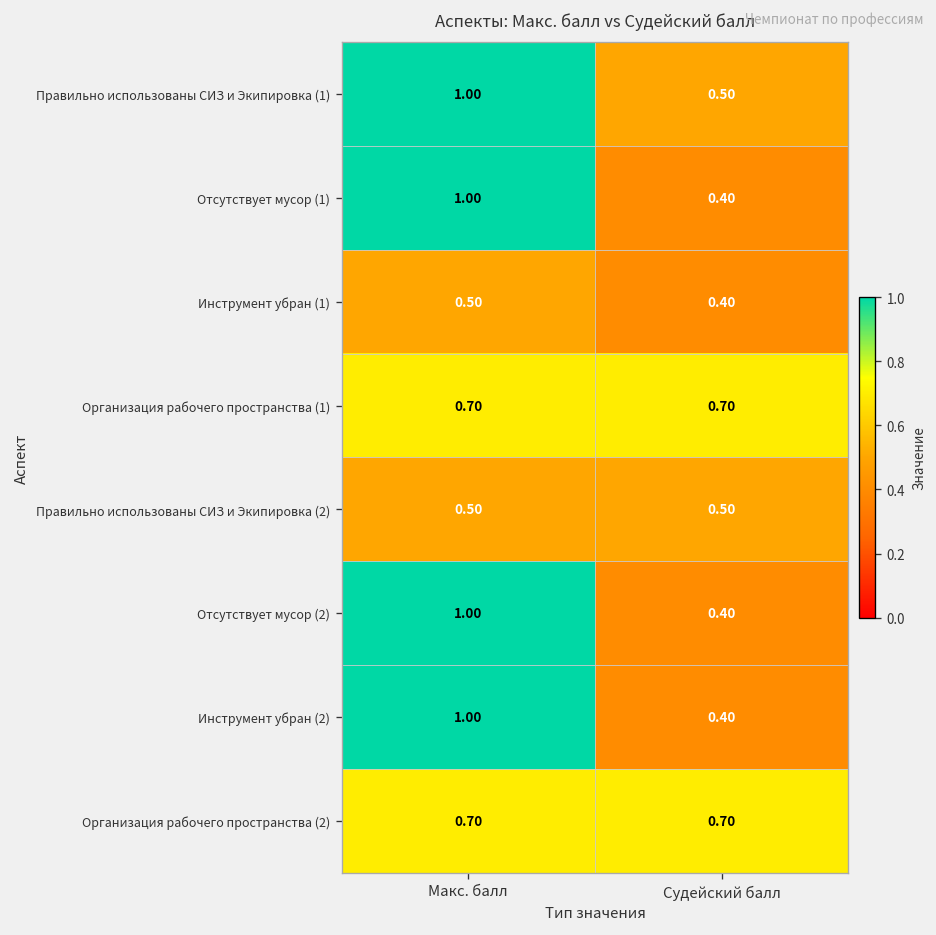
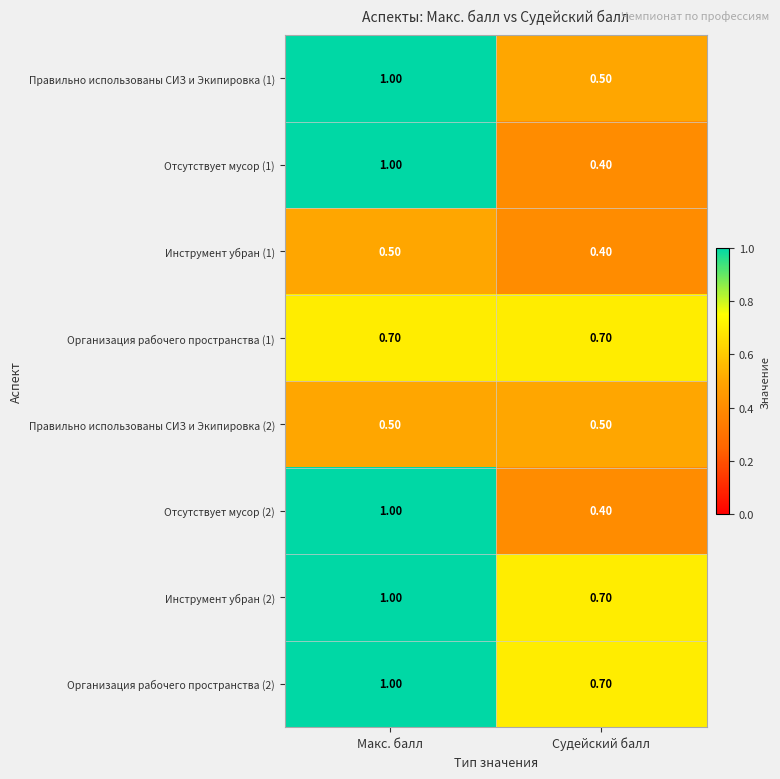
  {
    "Правильно использованы СИЗ и Экипировка (1)": {
      "Макс. балл": 1.00,
      "Судейский балл": 0.50
    },
    "Отсутствует мусор (1)": {
      "Макс. балл": 1.00,
      "Судейский балл": 0.40
    },
    "Инструмент убран (1)": {
      "Макс. балл": 0.50,
      "Судейский балл": 0.40
    },
    "Организация рабочего пространства (1)": {
      "Макс. балл": 0.70,
      "Судейский балл": 0.70
    },
    "Правильно использованы СИЗ и Экипировка (2)": {
      "Макс. балл": 0.50,
      "Судейский балл": 0.50
    },
    "Отсутствует мусор (2)": {
      "Макс. балл": 1.00,
      "Судейский балл": 0.40
    },
    "Инструмент убран (2)": {
      "Макс. балл": 1.00,
-     "Судейский балл": 0.40
+     "Судейский балл": 0.70
    },
    "Организация рабочего пространства (2)": {
-     "Макс. балл": 0.70,
+     "Макс. балл": 1.00,
      "Судейский балл": 0.70
    }
  }
